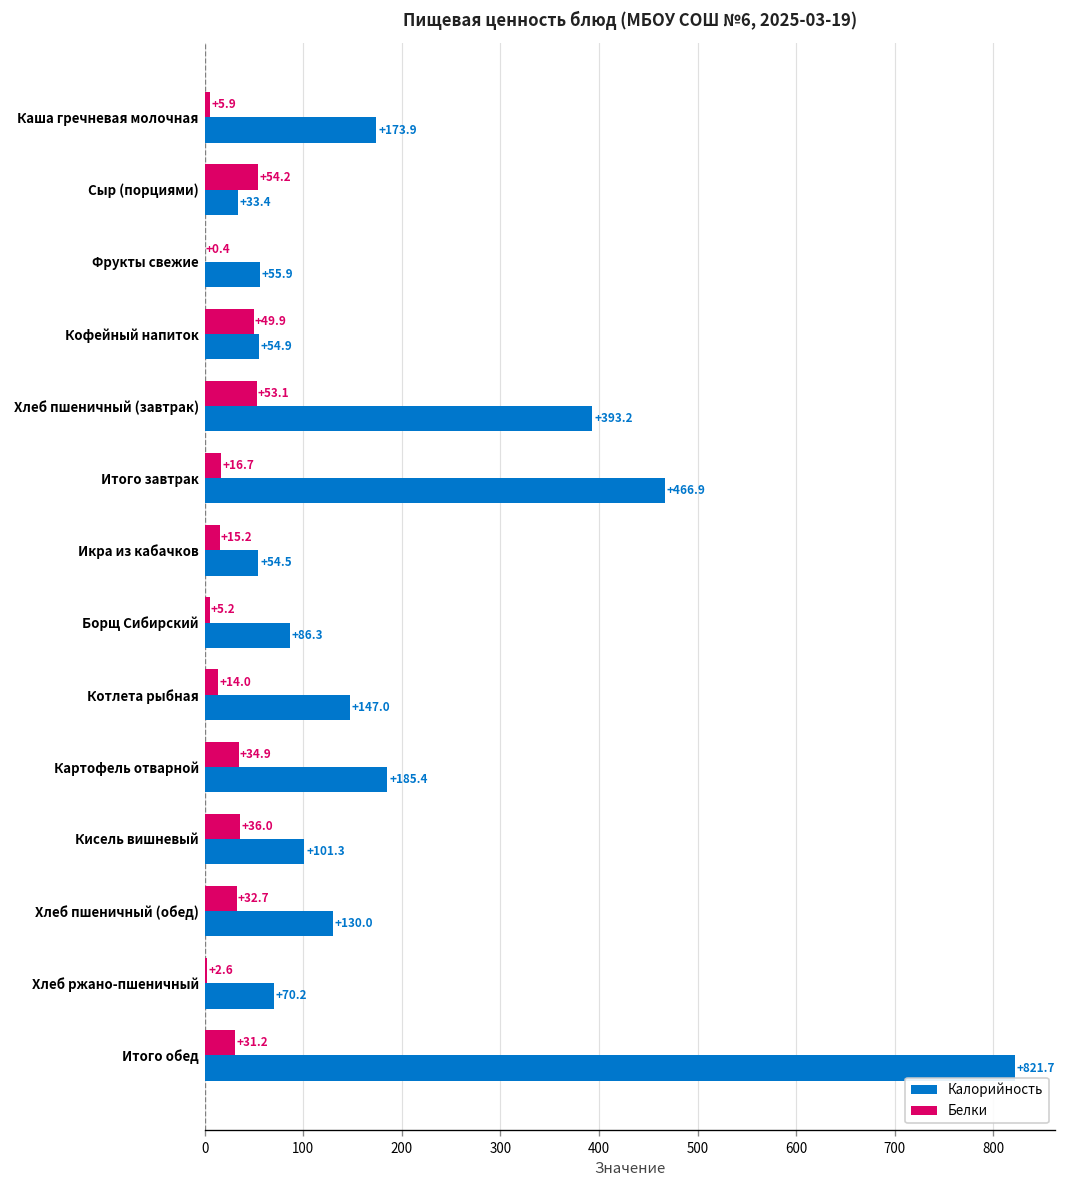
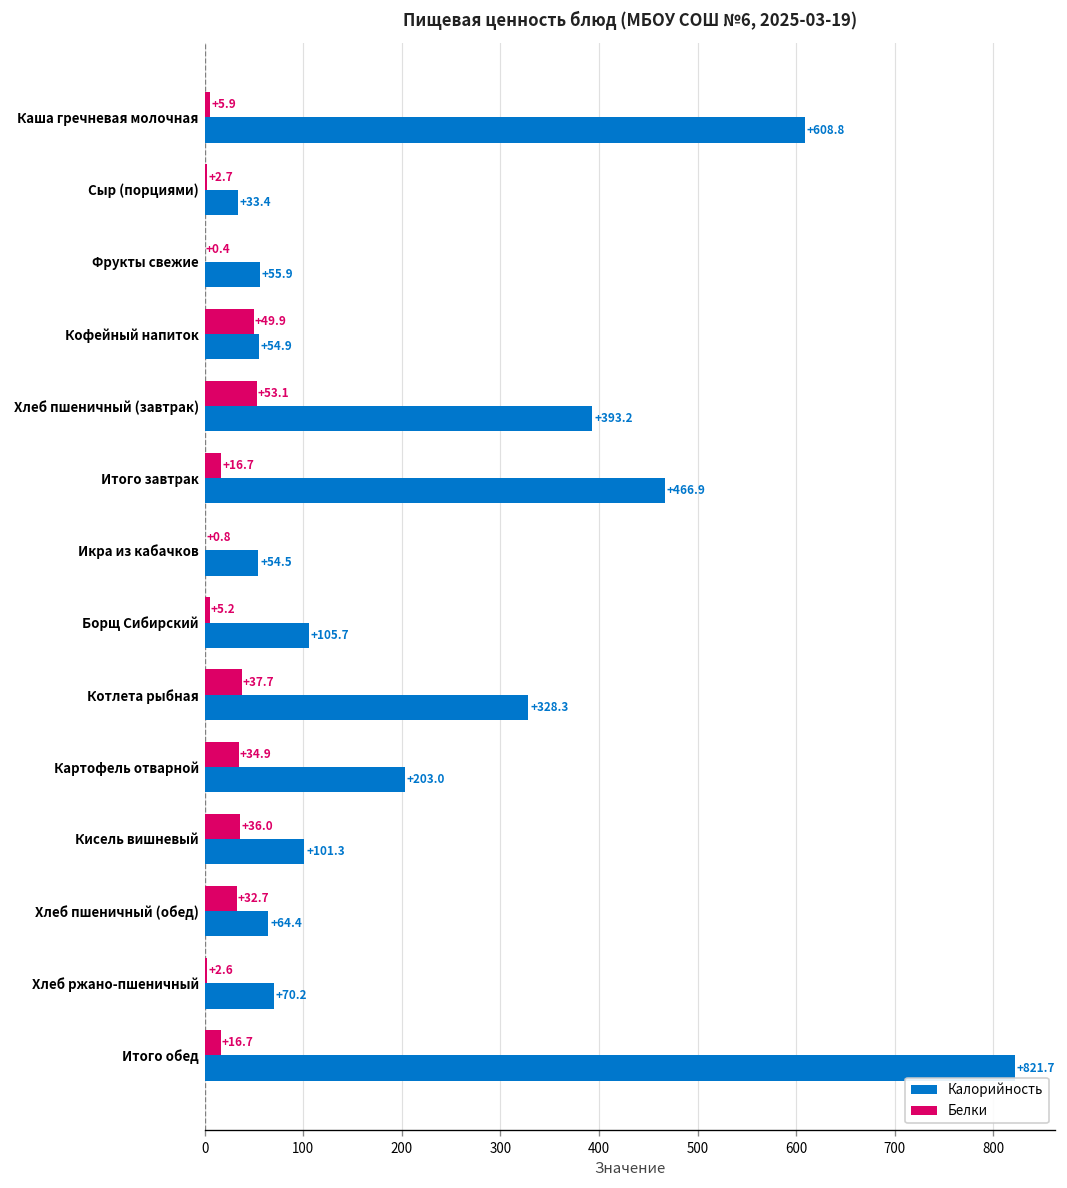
  {
    "Калорийность": {
-     "Каша гречневая молочная": "+173.9",
+     "Каша гречневая молочная": "+608.8",
      "Сыр (порциями)": "+33.4",
      "Фрукты свежие": "+55.9",
      "Кофейный напиток": "+54.9",
      "Хлеб пшеничный (завтрак)": "+393.2",
      "Итого завтрак": "+466.9",
      "Икра из кабачков": "+54.5",
-     "Борщ Сибирский": "+86.3",
-     "Котлета рыбная": "+147.0",
-     "Картофель отварной": "+185.4",
+     "Борщ Сибирский": "+105.7",
+     "Котлета рыбная": "+328.3",
+     "Картофель отварной": "+203.0",
      "Кисель вишневый": "+101.3",
-     "Хлеб пшеничный (обед)": "+130.0",
+     "Хлеб пшеничный (обед)": "+64.4",
      "Хлеб ржано-пшеничный": "+70.2",
      "Итого обед": "+821.7"
    },
    "Белки": {
      "Каша гречневая молочная": "+5.9",
-     "Сыр (порциями)": "+54.2",
+     "Сыр (порциями)": "+2.7",
      "Фрукты свежие": "+0.4",
      "Кофейный напиток": "+49.9",
      "Хлеб пшеничный (завтрак)": "+53.1",
      "Итого завтрак": "+16.7",
-     "Икра из кабачков": "+15.2",
+     "Икра из кабачков": "+0.8",
      "Борщ Сибирский": "+5.2",
-     "Котлета рыбная": "+14.0",
+     "Котлета рыбная": "+37.7",
      "Картофель отварной": "+34.9",
      "Кисель вишневый": "+36.0",
      "Хлеб пшеничный (обед)": "+32.7",
      "Хлеб ржано-пшеничный": "+2.6",
-     "Итого обед": "+31.2"
+     "Итого обед": "+16.7"
    }
  }
